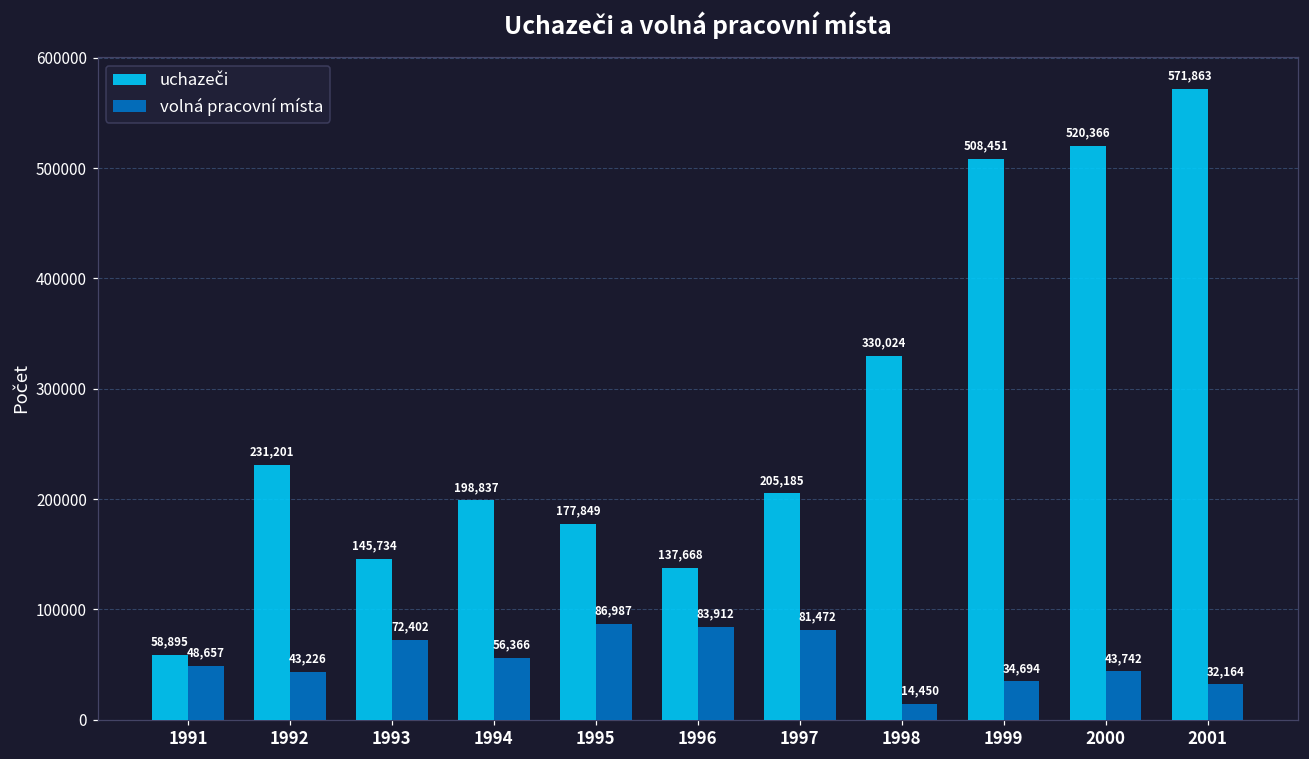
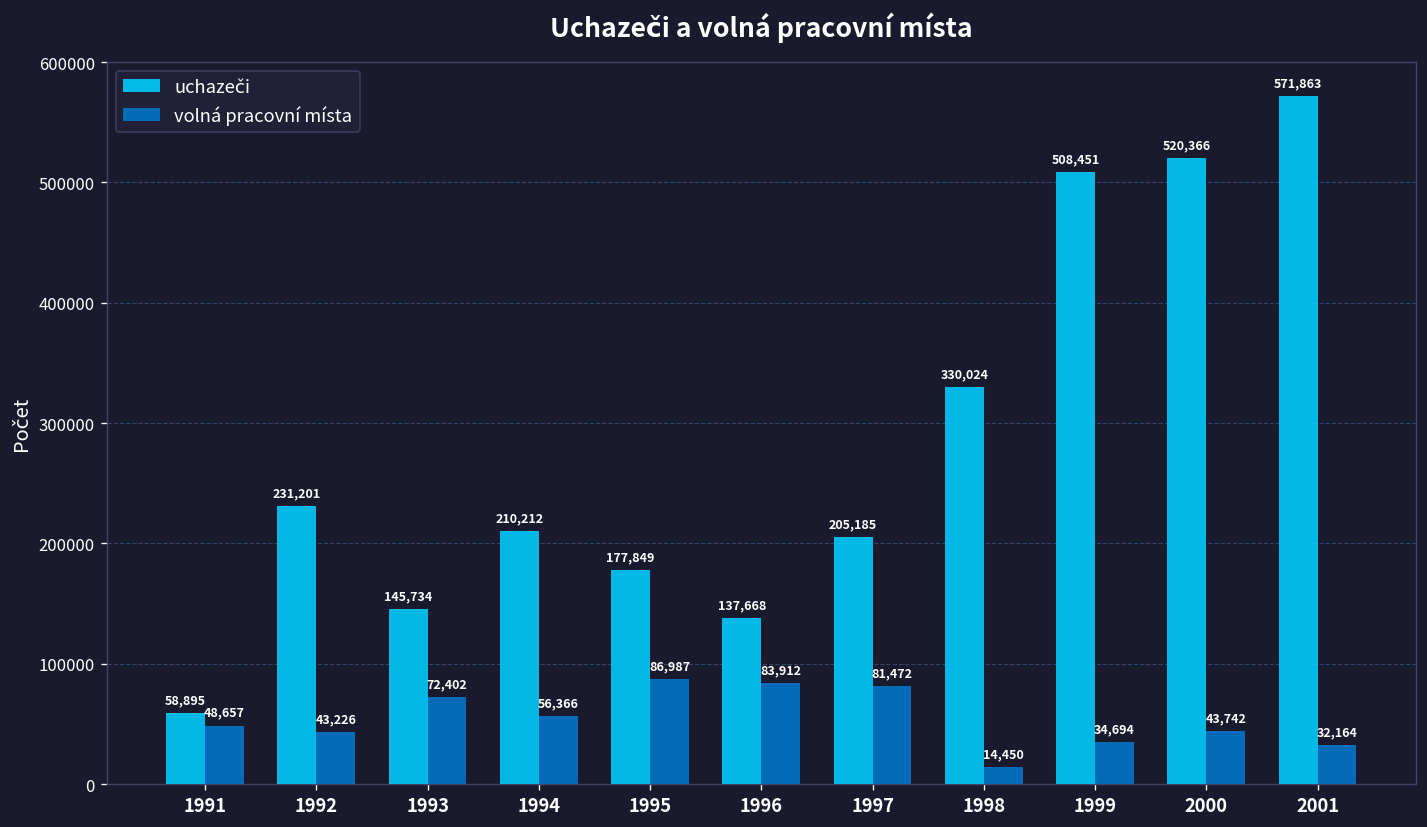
  {
    "uchazeči": {
      "1991": "58,895",
      "1992": "231,201",
      "1993": "145,734",
-     "1994": "198,837",
+     "1994": "210,212",
      "1995": "177,849",
      "1996": "137,668",
      "1997": "205,185",
      "1998": "330,024",
      "1999": "508,451",
      "2000": "520,366",
      "2001": "571,863"
    },
    "volná pracovní místa": {
      "1991": "48,657",
      "1992": "43,226",
      "1993": "72,402",
      "1994": "56,366",
      "1995": "86,987",
      "1996": "83,912",
      "1997": "81,472",
      "1998": "14,450",
      "1999": "34,694",
      "2000": "43,742",
      "2001": "32,164"
    }
  }
